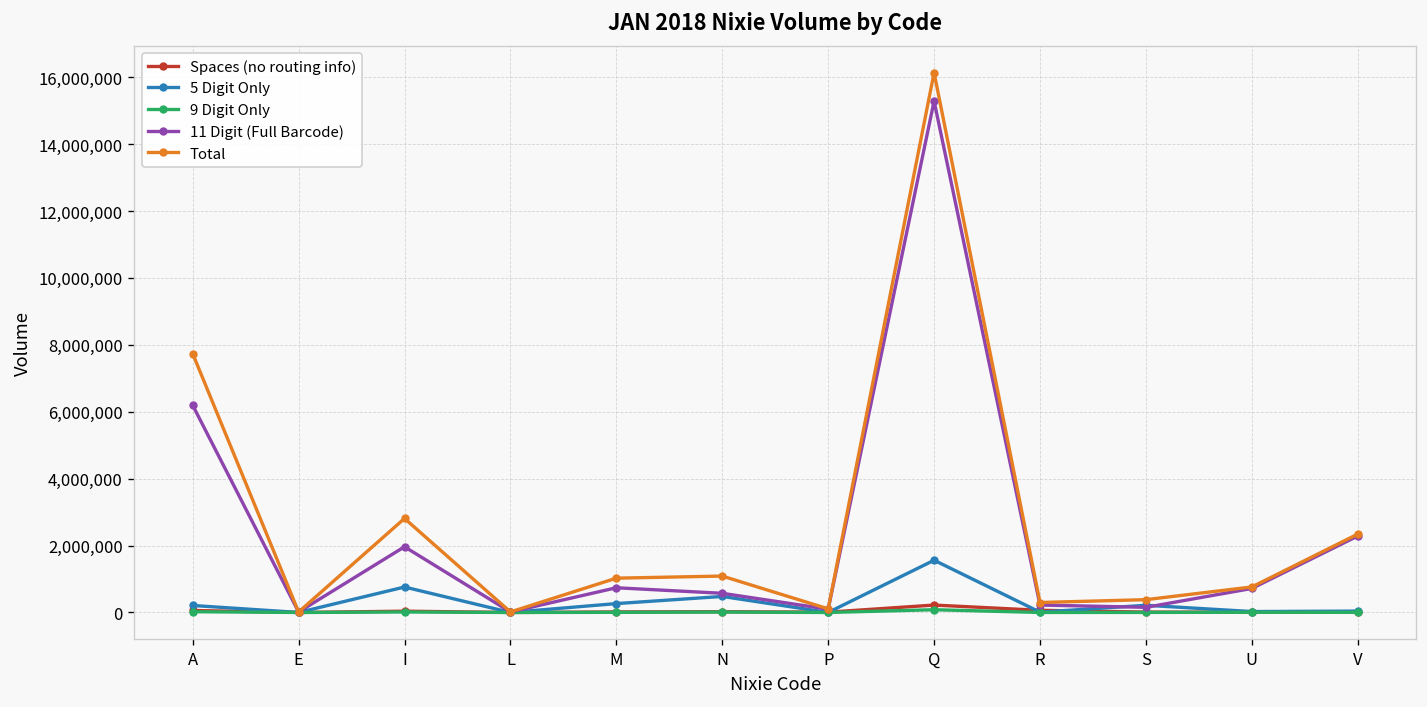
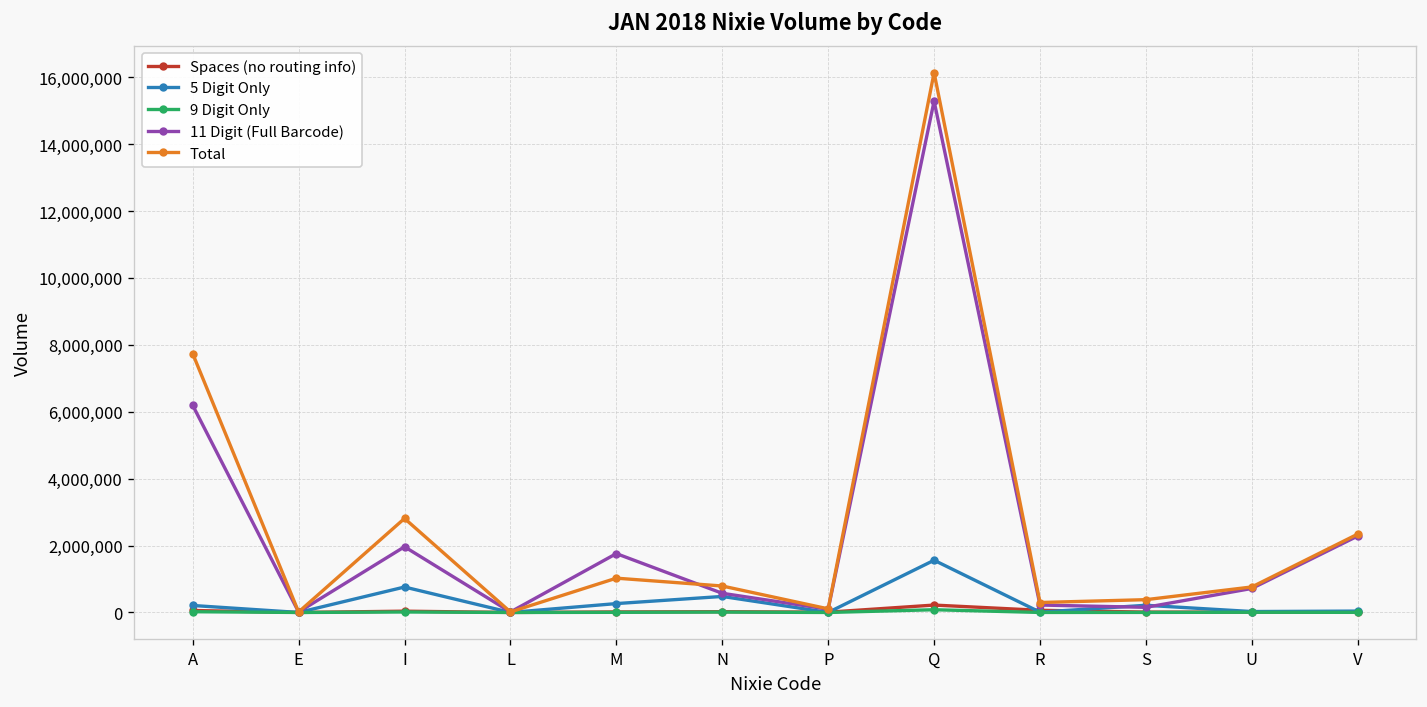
  {
    "Spaces (no routing info)": {
      "Q": "200,000"
    },
    "5 Digit Only": {
      "A": "200,000",
      "I": "800,000",
      "M": "300,000",
      "N": "500,000",
      "Q": "1,600,000"
    },
    "9 Digit Only": {
      "Q": "100,000"
    },
    "11 Digit (Full Barcode)": {
      "A": "6,200,000",
      "I": "2,000,000",
-     "M": "700,000",
+     "M": "1,800,000",
      "N": "600,000",
      "Q": "15,300,000"
    },
    "Total": {
      "A": "7,700,000",
      "I": "2,800,000",
      "M": "1,000,000",
-     "N": "1,100,000",
+     "N": "800,000",
      "Q": "16,100,000",
      "S": "400,000"
    }
  }
